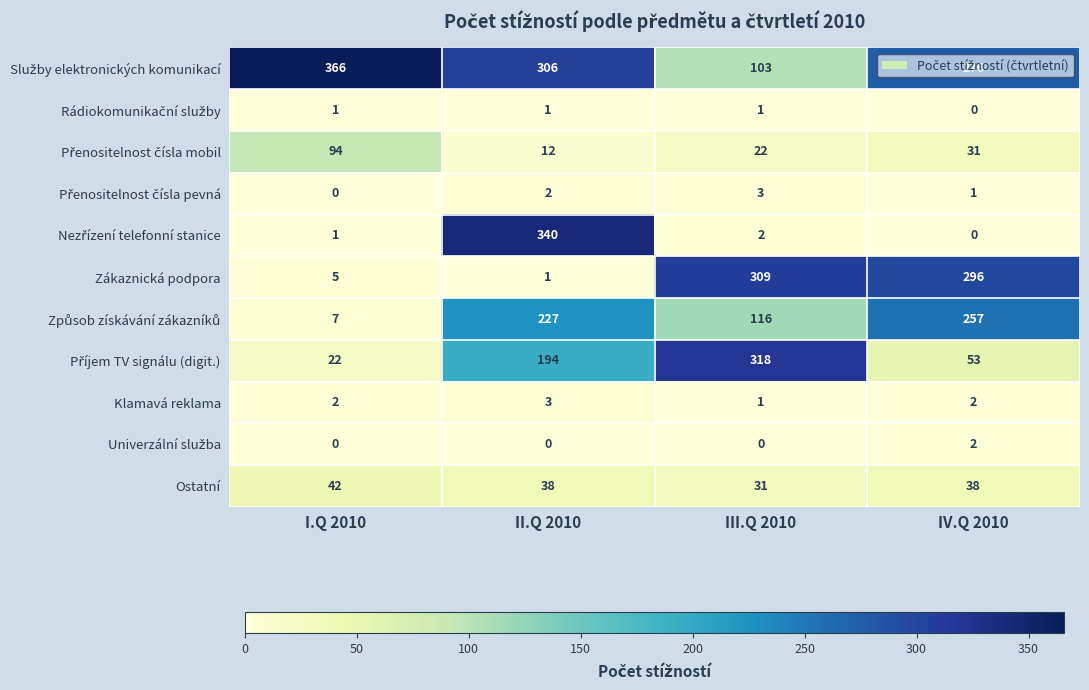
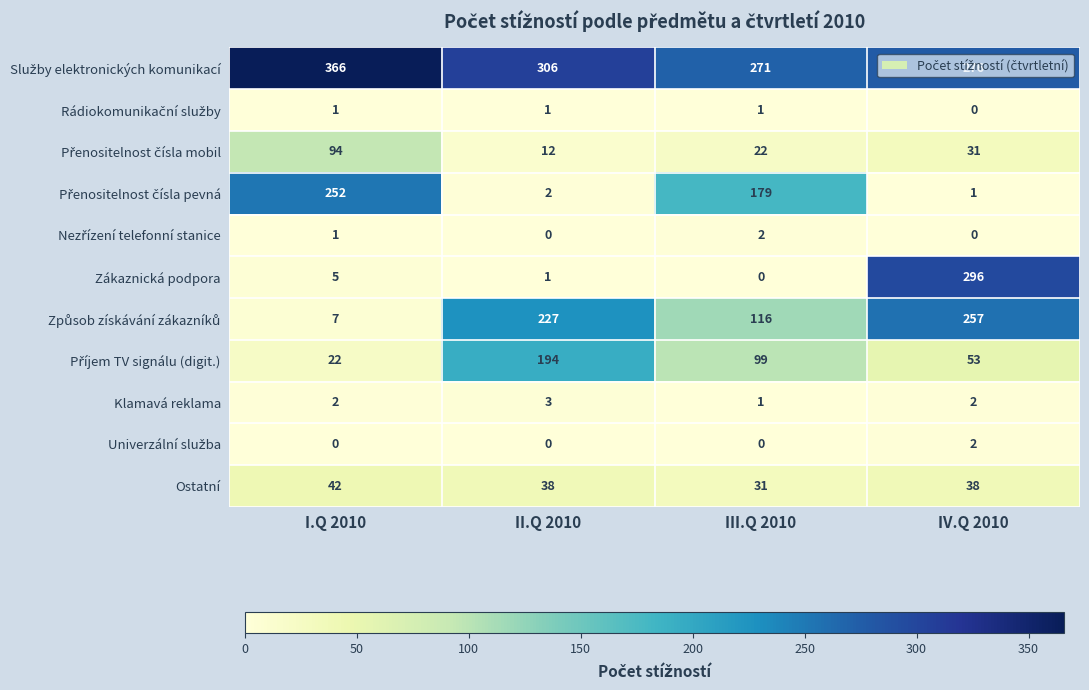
  {
    "Služby elektronických komunikací": {
      "I.Q 2010": 366,
      "II.Q 2010": 306,
-     "III.Q 2010": 103
+     "III.Q 2010": 271
    },
    "Rádiokomunikační služby": {
      "I.Q 2010": 1,
      "II.Q 2010": 1,
      "III.Q 2010": 1,
      "IV.Q 2010": 0
    },
    "Přenositelnost čísla mobil": {
      "I.Q 2010": 94,
      "II.Q 2010": 12,
      "III.Q 2010": 22,
      "IV.Q 2010": 31
    },
    "Přenositelnost čísla pevná": {
-     "I.Q 2010": 0,
+     "I.Q 2010": 252,
      "II.Q 2010": 2,
-     "III.Q 2010": 3,
+     "III.Q 2010": 179,
      "IV.Q 2010": 1
    },
    "Nezřízení telefonní stanice": {
      "I.Q 2010": 1,
-     "II.Q 2010": 340,
+     "II.Q 2010": 0,
      "III.Q 2010": 2,
      "IV.Q 2010": 0
    },
    "Zákaznická podpora": {
      "I.Q 2010": 5,
      "II.Q 2010": 1,
-     "III.Q 2010": 309,
+     "III.Q 2010": 0,
      "IV.Q 2010": 296
    },
    "Způsob získávání zákazníků": {
      "I.Q 2010": 7,
      "II.Q 2010": 227,
      "III.Q 2010": 116,
      "IV.Q 2010": 257
    },
    "Příjem TV signálu (digit.)": {
      "I.Q 2010": 22,
      "II.Q 2010": 194,
-     "III.Q 2010": 318,
+     "III.Q 2010": 99,
      "IV.Q 2010": 53
    },
    "Klamavá reklama": {
      "I.Q 2010": 2,
      "II.Q 2010": 3,
      "III.Q 2010": 1,
      "IV.Q 2010": 2
    },
    "Univerzální služba": {
      "I.Q 2010": 0,
      "II.Q 2010": 0,
      "III.Q 2010": 0,
      "IV.Q 2010": 2
    },
    "Ostatní": {
      "I.Q 2010": 42,
      "II.Q 2010": 38,
      "III.Q 2010": 31,
      "IV.Q 2010": 38
    }
  }
